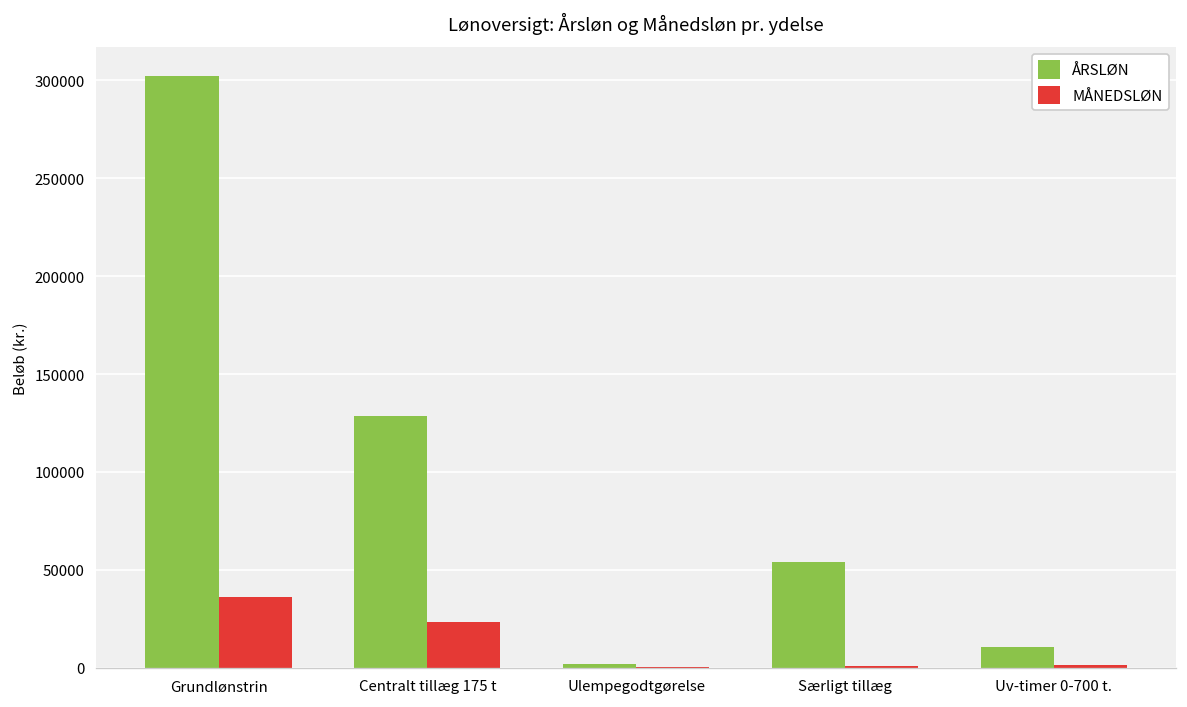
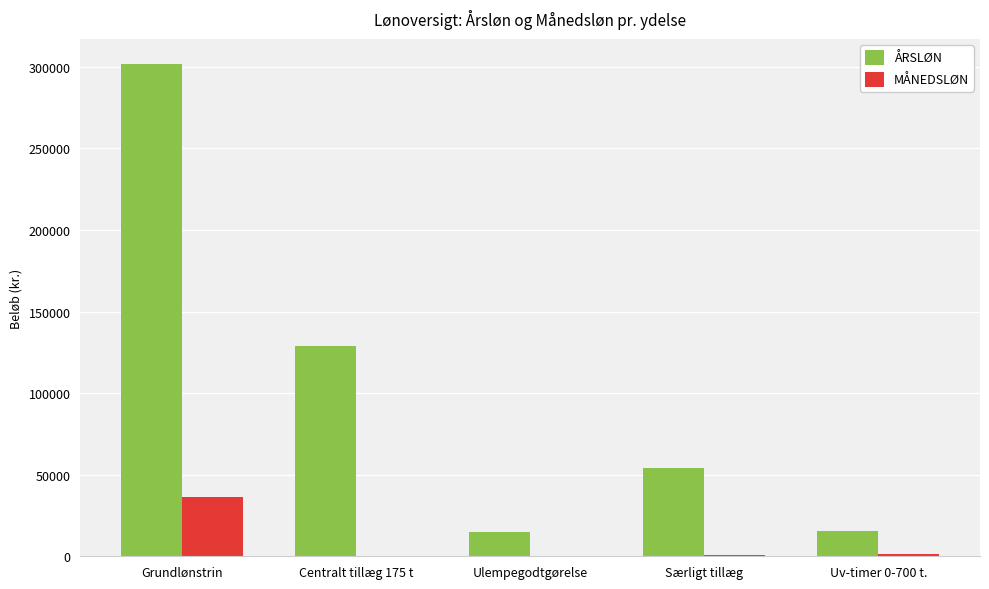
  {
    "ÅRSLØN": {
      "Grundlønstrin": 302000,
      "Centralt tillæg 175 t": 129000,
-     "Ulempegodtgørelse": 2000,
+     "Ulempegodtgørelse": 15000,
      "Særligt tillæg": 54000,
-     "Uv-timer 0-700 t.": 10000
+     "Uv-timer 0-700 t.": 16000
    },
    "MÅNEDSLØN": {
      "Grundlønstrin": 36000,
-     "Centralt tillæg 175 t": 23000
+     "Centralt tillæg 175 t": 0
    }
  }
